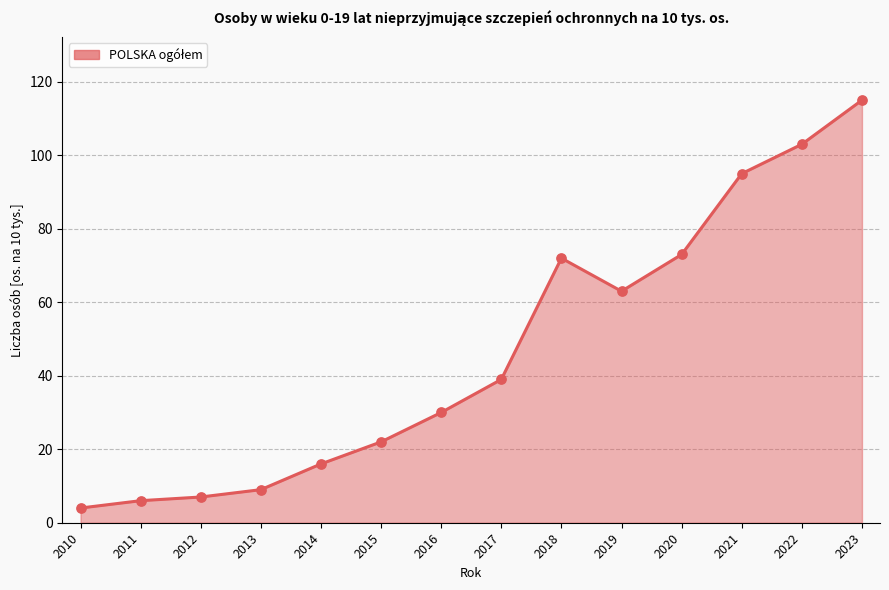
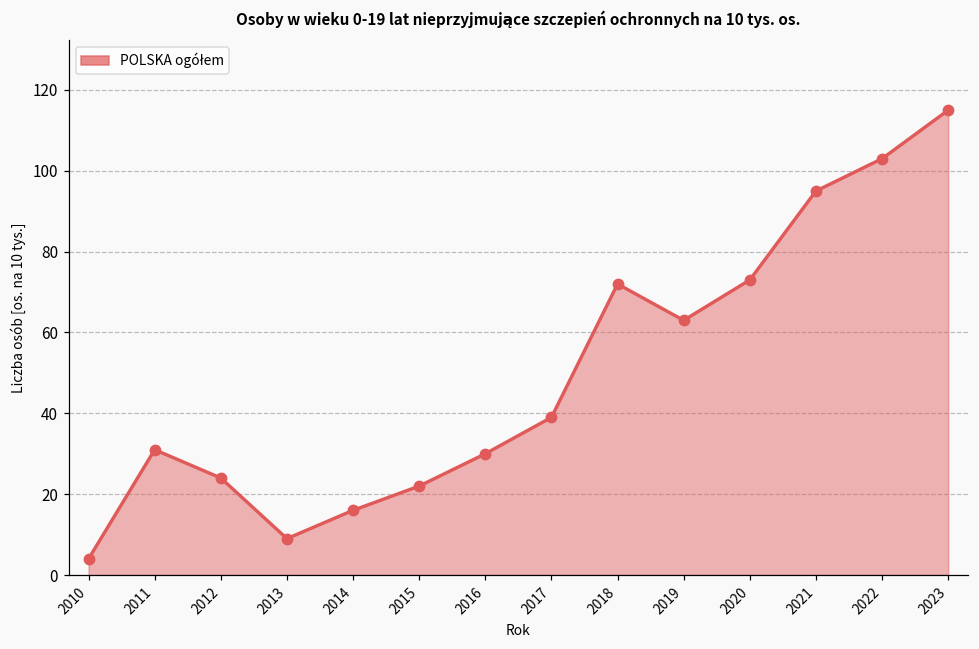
  {
    "2010": 4,
-   "2011": 6,
-   "2012": 7,
+   "2011": 31,
+   "2012": 24,
    "2013": 9,
    "2014": 16,
    "2015": 22,
    "2016": 30,
    "2017": 39,
    "2018": 72,
    "2019": 63,
    "2020": 73,
    "2021": 95,
    "2022": 103,
    "2023": 115
  }
